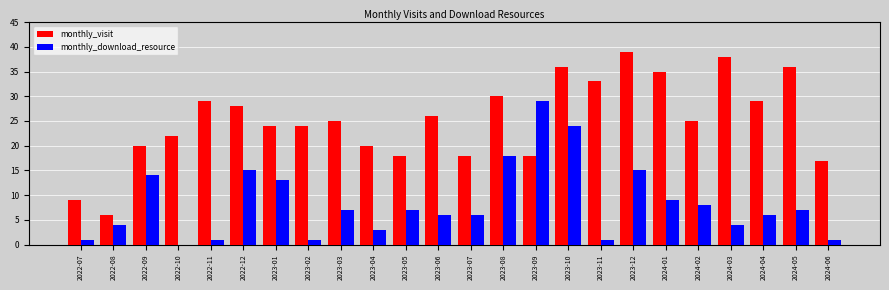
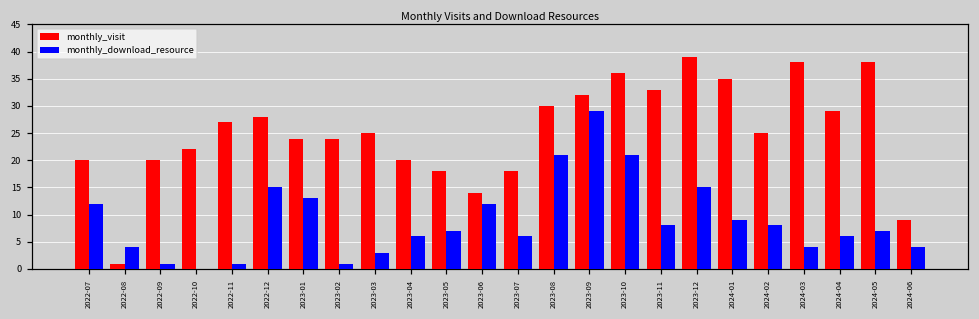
  {
    "monthly_visit": {
-     "2022-07": 9,
-     "2022-08": 6,
+     "2022-07": 20,
+     "2022-08": 1,
      "2022-09": 20,
      "2022-10": 22,
-     "2022-11": 29,
+     "2022-11": 27,
      "2022-12": 28,
      "2023-01": 24,
      "2023-02": 24,
      "2023-03": 25,
      "2023-04": 20,
      "2023-05": 18,
-     "2023-06": 26,
+     "2023-06": 14,
      "2023-07": 18,
      "2023-08": 30,
-     "2023-09": 18,
+     "2023-09": 32,
      "2023-10": 36,
      "2023-11": 33,
      "2023-12": 39,
      "2024-01": 35,
      "2024-02": 25,
      "2024-03": 38,
      "2024-04": 29,
-     "2024-05": 36,
-     "2024-06": 17
+     "2024-05": 38,
+     "2024-06": 9
    },
    "monthly_download_resource": {
-     "2022-07": 1,
+     "2022-07": 12,
      "2022-08": 4,
-     "2022-09": 14,
+     "2022-09": 1,
      "2022-10": 0,
      "2022-11": 1,
      "2022-12": 15,
      "2023-01": 13,
      "2023-02": 1,
-     "2023-03": 7,
-     "2023-04": 3,
+     "2023-03": 3,
+     "2023-04": 6,
      "2023-05": 7,
-     "2023-06": 6,
+     "2023-06": 12,
      "2023-07": 6,
-     "2023-08": 18,
+     "2023-08": 21,
      "2023-09": 29,
-     "2023-10": 24,
-     "2023-11": 1,
+     "2023-10": 21,
+     "2023-11": 8,
      "2023-12": 15,
      "2024-01": 9,
      "2024-02": 8,
      "2024-03": 4,
      "2024-04": 6,
      "2024-05": 7,
-     "2024-06": 1
+     "2024-06": 4
    }
  }
